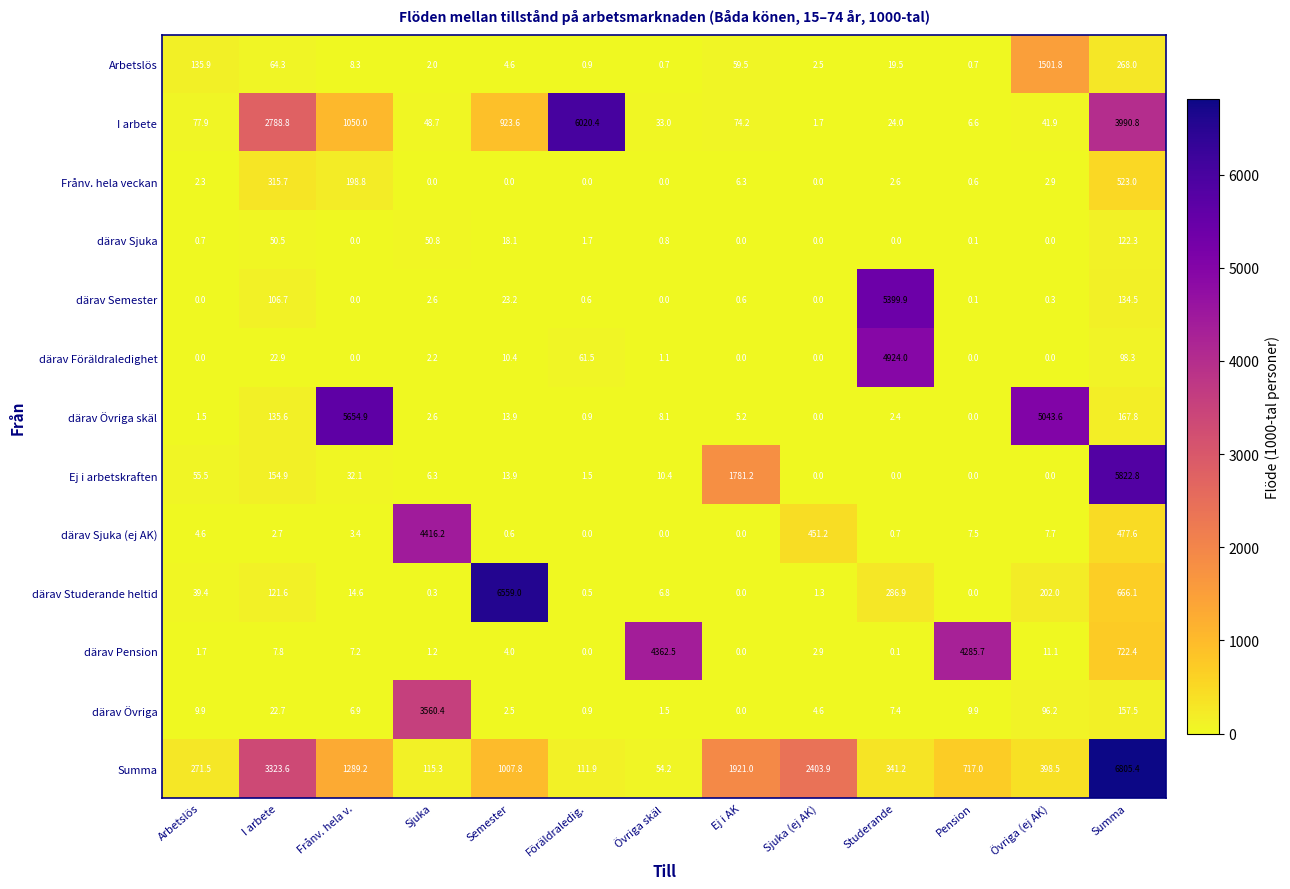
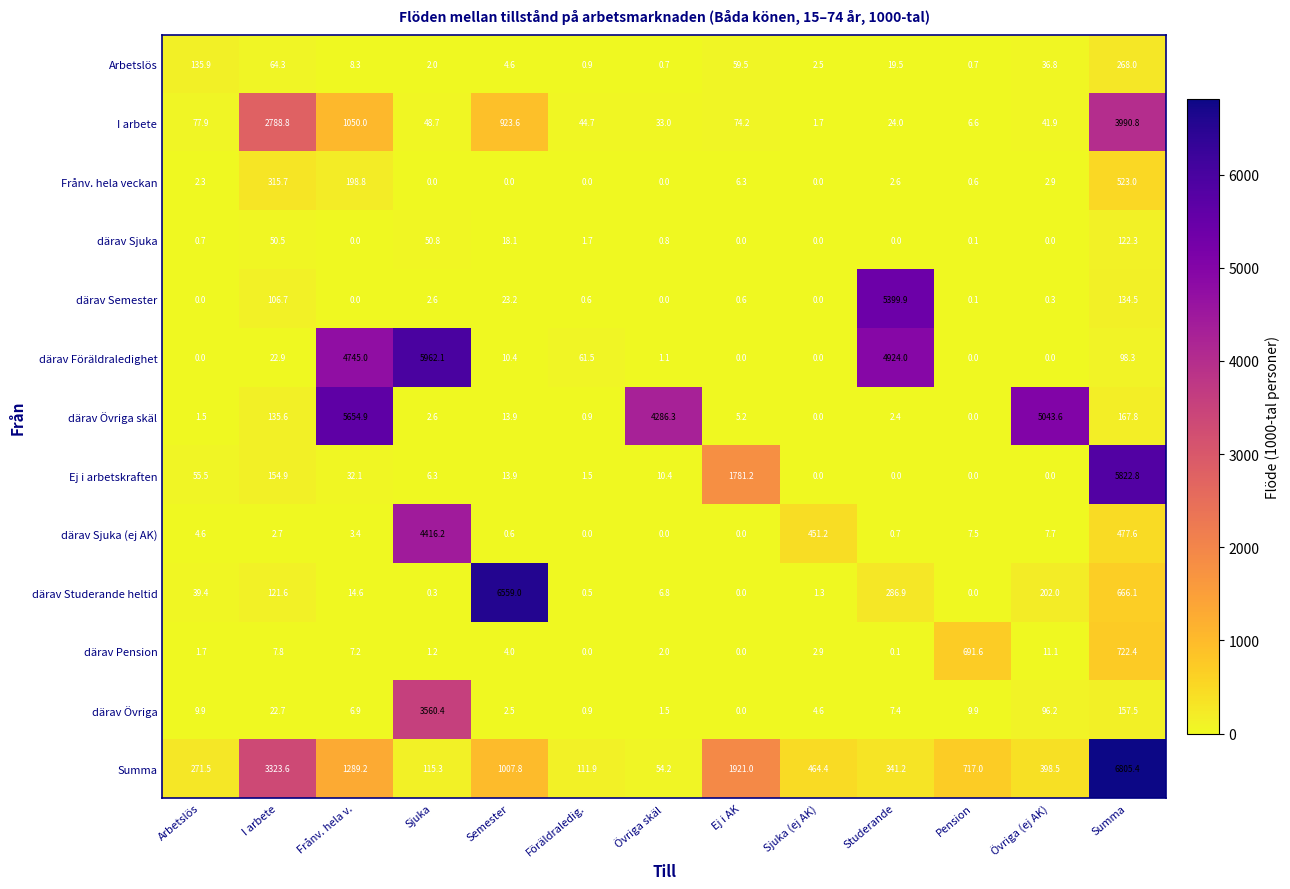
  {
    "Arbetslös": {
      "Arbetslös": 135.9,
      "I arbete": 64.3,
      "Frånv. hela v.": 8.3,
      "Sjuka": 2.0,
      "Semester": 4.6,
      "Föräldraledig.": 0.9,
      "Övriga skäl": 0.7,
      "Ej i AK": 59.5,
      "Sjuka (ej AK)": 2.5,
      "Studerande": 19.5,
      "Pension": 0.7,
-     "Övriga (ej AK)": 1501.8,
+     "Övriga (ej AK)": 36.8,
      "Summa": 268.0
    },
    "I arbete": {
      "Arbetslös": 77.9,
      "I arbete": 2788.8,
      "Frånv. hela v.": 1050.0,
      "Sjuka": 48.7,
      "Semester": 923.6,
-     "Föräldraledig.": 6020.4,
+     "Föräldraledig.": 44.7,
      "Övriga skäl": 33.0,
      "Ej i AK": 74.2,
      "Sjuka (ej AK)": 1.7,
      "Studerande": 24.0,
      "Pension": 6.6,
      "Övriga (ej AK)": 41.9,
      "Summa": 3990.8
    },
    "Frånv. hela veckan": {
      "Arbetslös": 2.3,
      "I arbete": 315.7,
      "Frånv. hela v.": 198.8,
      "Sjuka": 0.0,
      "Semester": 0.0,
      "Föräldraledig.": 0.0,
      "Övriga skäl": 0.0,
      "Ej i AK": 6.3,
      "Sjuka (ej AK)": 0.0,
      "Studerande": 2.6,
      "Pension": 0.6,
      "Övriga (ej AK)": 2.9,
      "Summa": 523.0
    },
    "därav Sjuka": {
      "Arbetslös": 0.7,
      "I arbete": 50.5,
      "Frånv. hela v.": 0.0,
      "Sjuka": 50.8,
      "Semester": 18.1,
      "Föräldraledig.": 1.7,
      "Övriga skäl": 0.8,
      "Ej i AK": 0.0,
      "Sjuka (ej AK)": 0.0,
      "Studerande": 0.0,
      "Pension": 0.1,
      "Övriga (ej AK)": 0.0,
      "Summa": 122.3
    },
    "därav Semester": {
      "Arbetslös": 0.0,
      "I arbete": 106.7,
      "Frånv. hela v.": 0.0,
      "Sjuka": 2.6,
      "Semester": 23.2,
      "Föräldraledig.": 0.6,
      "Övriga skäl": 0.0,
      "Ej i AK": 0.6,
      "Sjuka (ej AK)": 0.0,
      "Studerande": 5399.9,
      "Pension": 0.1,
      "Övriga (ej AK)": 0.3,
      "Summa": 134.5
    },
    "därav Föräldraledighet": {
      "Arbetslös": 0.0,
      "I arbete": 22.9,
-     "Frånv. hela v.": 0.0,
-     "Sjuka": 2.2,
+     "Frånv. hela v.": 4745.0,
+     "Sjuka": 5962.1,
      "Semester": 10.4,
      "Föräldraledig.": 61.5,
      "Övriga skäl": 1.1,
      "Ej i AK": 0.0,
      "Sjuka (ej AK)": 0.0,
      "Studerande": 4924.0,
      "Pension": 0.0,
      "Övriga (ej AK)": 0.0,
      "Summa": 98.3
    },
    "därav Övriga skäl": {
      "Arbetslös": 1.5,
      "I arbete": 135.6,
      "Frånv. hela v.": 5654.9,
      "Sjuka": 2.6,
      "Semester": 13.9,
      "Föräldraledig.": 0.9,
-     "Övriga skäl": 8.1,
+     "Övriga skäl": 4286.3,
      "Ej i AK": 5.2,
      "Sjuka (ej AK)": 0.0,
      "Studerande": 2.4,
      "Pension": 0.0,
      "Övriga (ej AK)": 5043.6,
      "Summa": 167.8
    },
    "Ej i arbetskraften": {
      "Arbetslös": 55.5,
      "I arbete": 154.9,
      "Frånv. hela v.": 32.1,
      "Sjuka": 6.3,
      "Semester": 13.9,
      "Föräldraledig.": 1.5,
      "Övriga skäl": 10.4,
      "Ej i AK": 1781.2,
      "Sjuka (ej AK)": 0.0,
      "Studerande": 0.0,
      "Pension": 0.0,
      "Övriga (ej AK)": 0.0,
      "Summa": 5822.8
    },
    "därav Sjuka (ej AK)": {
      "Arbetslös": 4.6,
      "I arbete": 2.7,
      "Frånv. hela v.": 3.4,
      "Sjuka": 4416.2,
      "Semester": 0.6,
      "Föräldraledig.": 0.0,
      "Övriga skäl": 0.0,
      "Ej i AK": 0.0,
      "Sjuka (ej AK)": 451.2,
      "Studerande": 0.7,
      "Pension": 7.5,
      "Övriga (ej AK)": 7.7,
      "Summa": 477.6
    },
    "därav Studerande heltid": {
      "Arbetslös": 39.4,
      "I arbete": 121.6,
      "Frånv. hela v.": 14.6,
      "Sjuka": 0.3,
      "Semester": 6559.0,
      "Föräldraledig.": 0.5,
      "Övriga skäl": 6.8,
      "Ej i AK": 0.0,
      "Sjuka (ej AK)": 1.3,
      "Studerande": 286.9,
      "Pension": 0.0,
      "Övriga (ej AK)": 202.0,
      "Summa": 666.1
    },
    "därav Pension": {
      "Arbetslös": 1.7,
      "I arbete": 7.8,
      "Frånv. hela v.": 7.2,
      "Sjuka": 1.2,
      "Semester": 4.0,
      "Föräldraledig.": 0.0,
-     "Övriga skäl": 4362.5,
+     "Övriga skäl": 2.0,
      "Ej i AK": 0.0,
      "Sjuka (ej AK)": 2.9,
      "Studerande": 0.1,
-     "Pension": 4285.7,
+     "Pension": 691.6,
      "Övriga (ej AK)": 11.1,
      "Summa": 722.4
    },
    "därav Övriga": {
      "Arbetslös": 9.9,
      "I arbete": 22.7,
      "Frånv. hela v.": 6.9,
      "Sjuka": 3560.4,
      "Semester": 2.5,
      "Föräldraledig.": 0.9,
      "Övriga skäl": 1.5,
      "Ej i AK": 0.0,
      "Sjuka (ej AK)": 4.6,
      "Studerande": 7.4,
      "Pension": 9.9,
      "Övriga (ej AK)": 96.2,
      "Summa": 157.5
    },
    "Summa": {
      "Arbetslös": 271.5,
      "I arbete": 3323.6,
      "Frånv. hela v.": 1289.2,
      "Sjuka": 115.3,
      "Semester": 1007.8,
      "Föräldraledig.": 111.9,
      "Övriga skäl": 54.2,
      "Ej i AK": 1921.0,
-     "Sjuka (ej AK)": 2403.9,
+     "Sjuka (ej AK)": 464.4,
      "Studerande": 341.2,
      "Pension": 717.0,
      "Övriga (ej AK)": 398.5,
      "Summa": 6805.4
    }
  }
